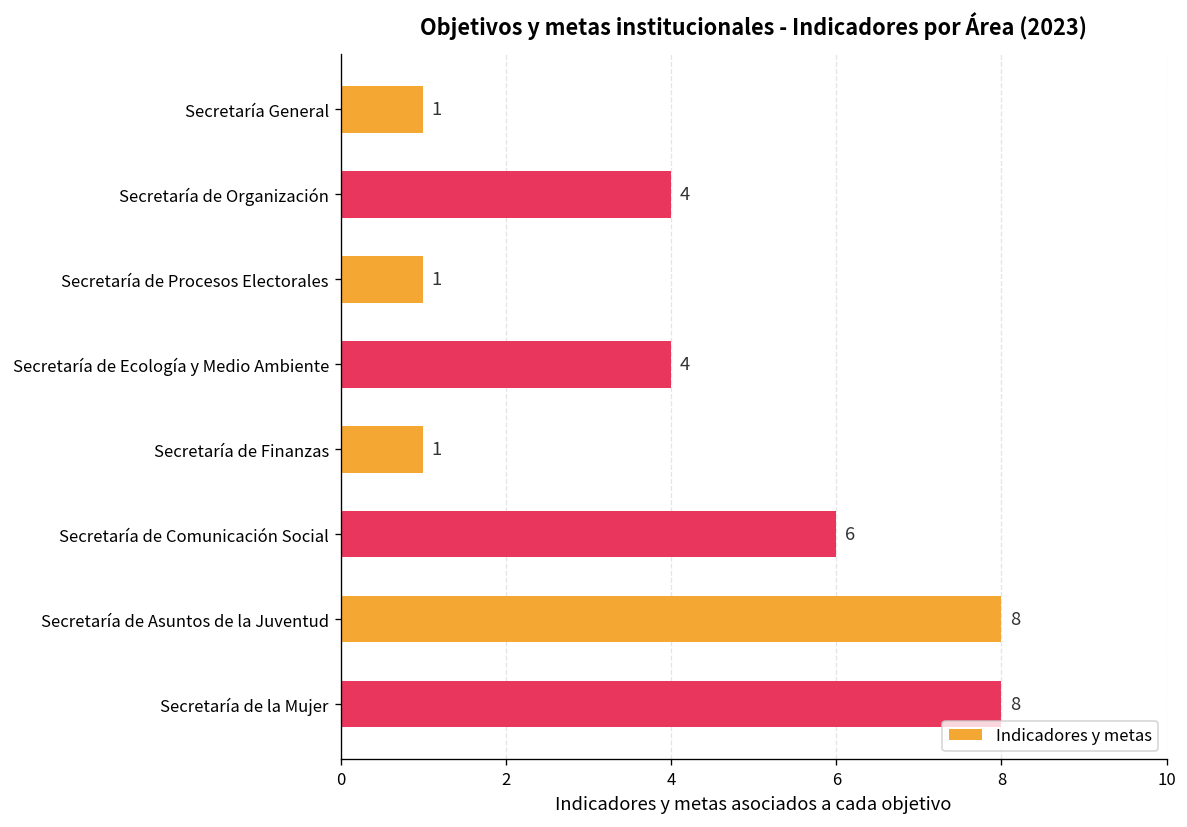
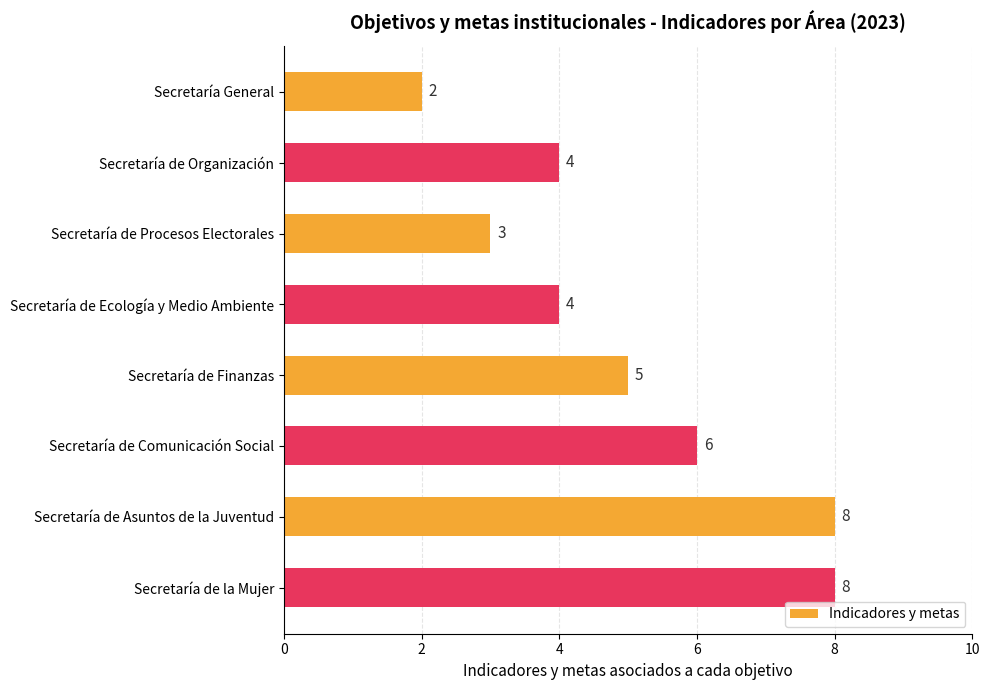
  {
-   "Secretaría General": 1,
+   "Secretaría General": 2,
    "Secretaría de Organización": 4,
-   "Secretaría de Procesos Electorales": 1,
+   "Secretaría de Procesos Electorales": 3,
    "Secretaría de Ecología y Medio Ambiente": 4,
-   "Secretaría de Finanzas": 1,
+   "Secretaría de Finanzas": 5,
    "Secretaría de Comunicación Social": 6,
    "Secretaría de Asuntos de la Juventud": 8,
    "Secretaría de la Mujer": 8
  }
